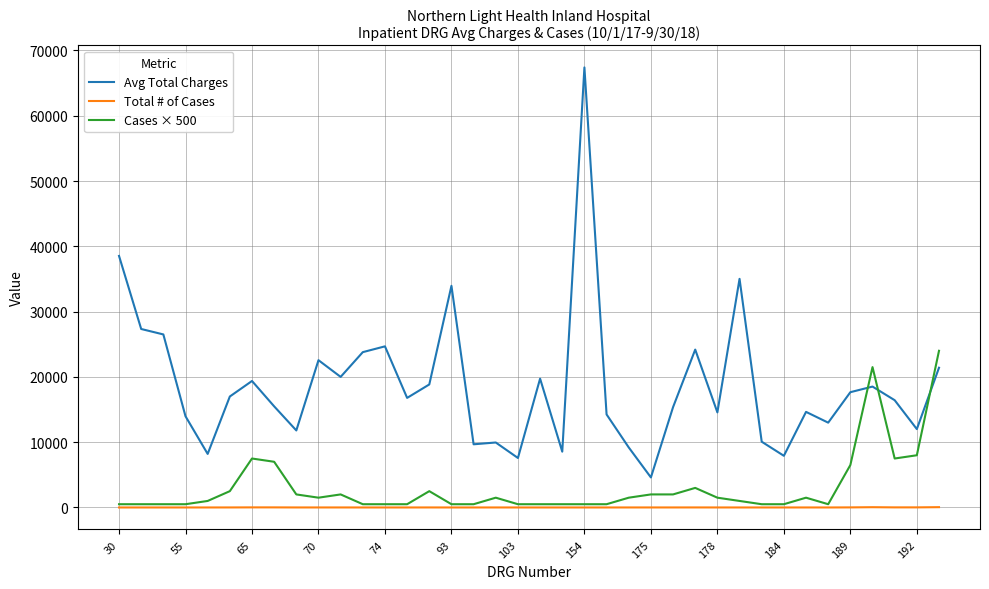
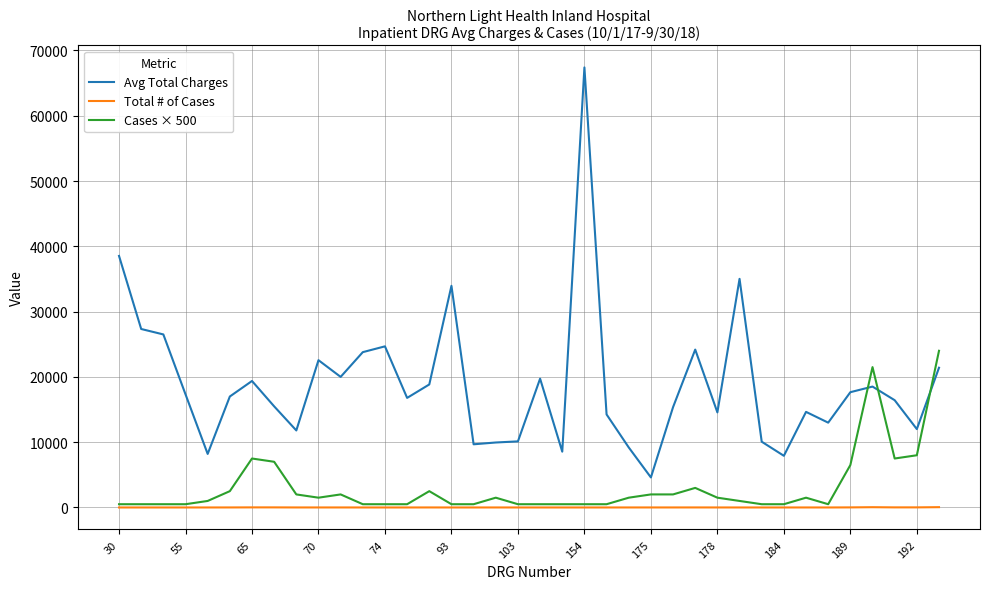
  {
    "Avg Total Charges": {
      "30": 39000,
-     "55": 14000,
+     "55": 17000,
      "65": 19000,
      "70": 23000,
      "74": 25000,
      "93": 34000,
-     "103": 8000,
+     "103": 10000,
      "154": 67000,
      "175": 5000,
      "178": 15000,
      "184": 8000,
      "189": 18000,
      "192": 12000
    },
    "Total # of Cases": {
      "30": 0,
      "55": 0,
      "65": 0,
      "70": 0,
      "74": 0,
      "93": 0,
      "103": 0,
      "154": 0,
      "175": 0,
      "178": 0,
      "184": 0,
      "189": 0,
      "192": 0
    },
    "Cases × 500": {
      "30": 1000,
      "55": 1000,
      "65": 8000,
      "70": 2000,
      "74": 1000,
      "93": 1000,
      "103": 1000,
      "154": 1000,
      "175": 2000,
      "178": 2000,
      "184": 1000,
      "189": 7000,
      "192": 8000
    }
  }
